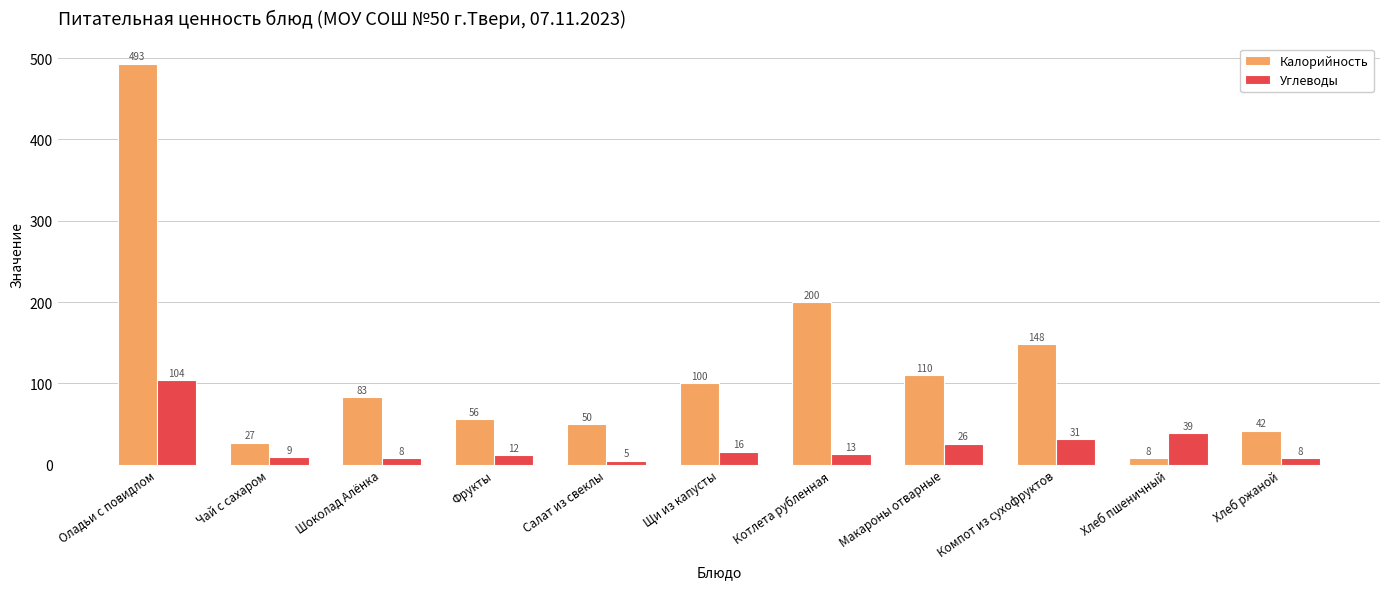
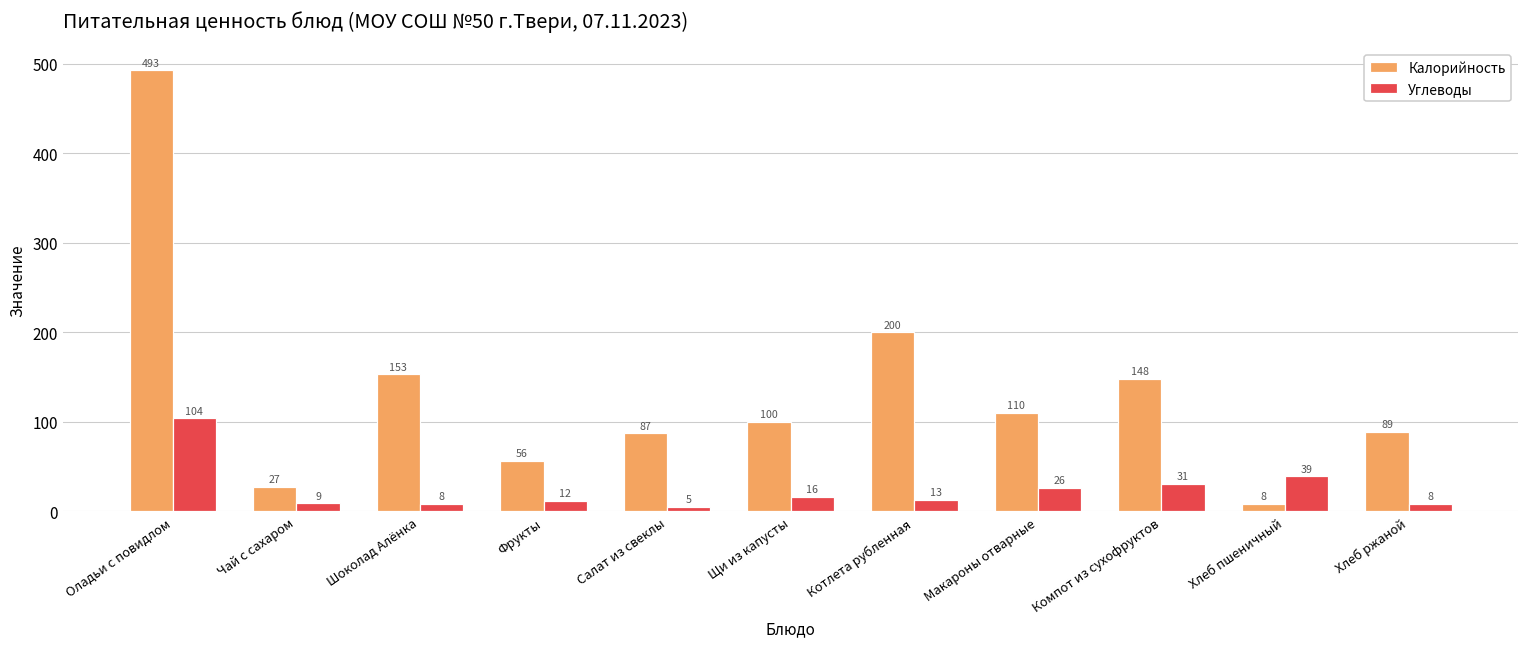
  {
    "Калорийность": {
      "Оладьи с повидлом": 493,
      "Чай с сахаром": 27,
-     "Шоколад Алёнка": 83,
+     "Шоколад Алёнка": 153,
      "Фрукты": 56,
-     "Салат из свеклы": 50,
+     "Салат из свеклы": 87,
      "Щи из капусты": 100,
      "Котлета рубленная": 200,
      "Макароны отварные": 110,
      "Компот из сухофруктов": 148,
      "Хлеб пшеничный": 8,
-     "Хлеб ржаной": 42
+     "Хлеб ржаной": 89
    },
    "Углеводы": {
      "Оладьи с повидлом": 104,
      "Чай с сахаром": 9,
      "Шоколад Алёнка": 8,
      "Фрукты": 12,
      "Салат из свеклы": 5,
      "Щи из капусты": 16,
      "Котлета рубленная": 13,
      "Макароны отварные": 26,
      "Компот из сухофруктов": 31,
      "Хлеб пшеничный": 39,
      "Хлеб ржаной": 8
    }
  }
